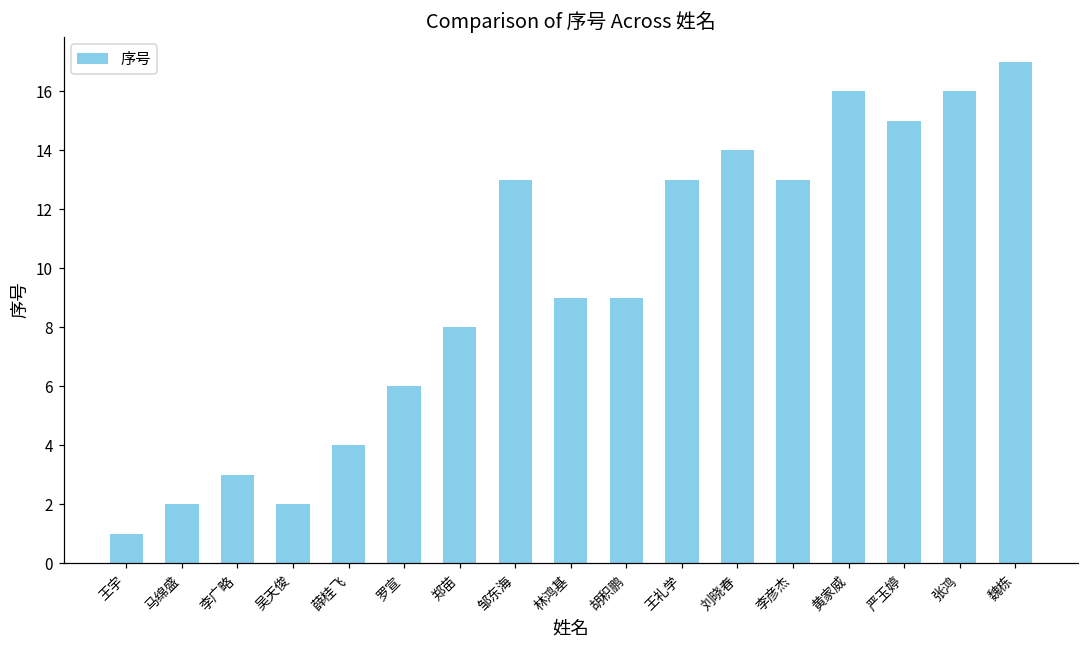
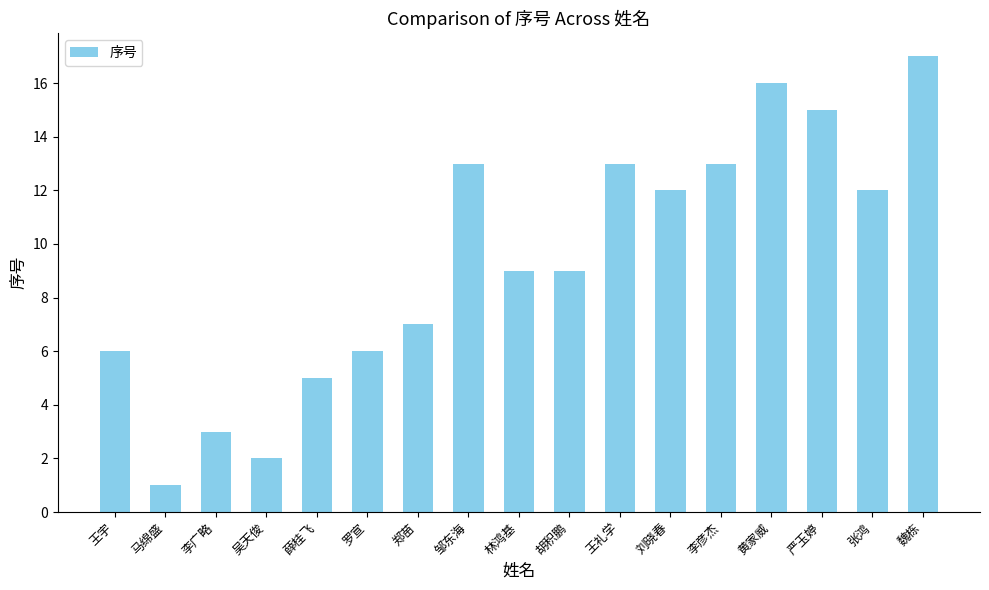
  {
-   "王宇": 1,
-   "马绵盛": 2,
+   "王宇": 6,
+   "马绵盛": 1,
    "李广略": 3,
    "吴天俊": 2,
-   "薛桂飞": 4,
+   "薛桂飞": 5,
    "罗宣": 6,
-   "郑苗": 8,
+   "郑苗": 7,
    "邹东海": 13,
    "林鸿基": 9,
    "胡积鹏": 9,
    "王礼学": 13,
-   "刘晓春": 14,
+   "刘晓春": 12,
    "李彦杰": 13,
    "黄家威": 16,
    "严玉婷": 15,
-   "张鸿": 16,
+   "张鸿": 12,
    "魏栋": 17
  }
